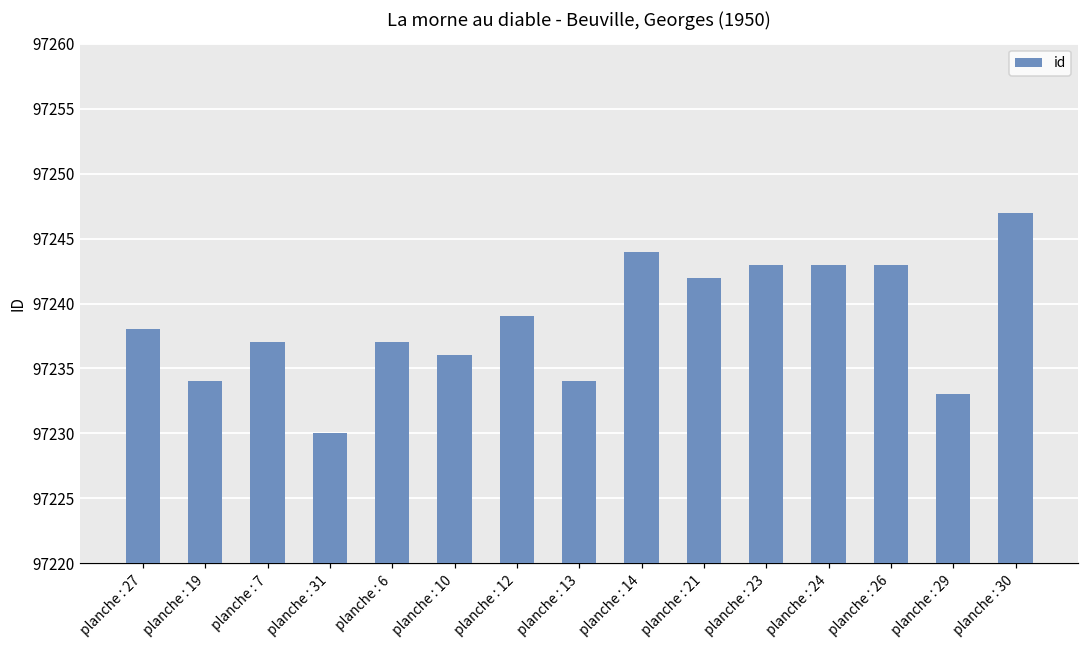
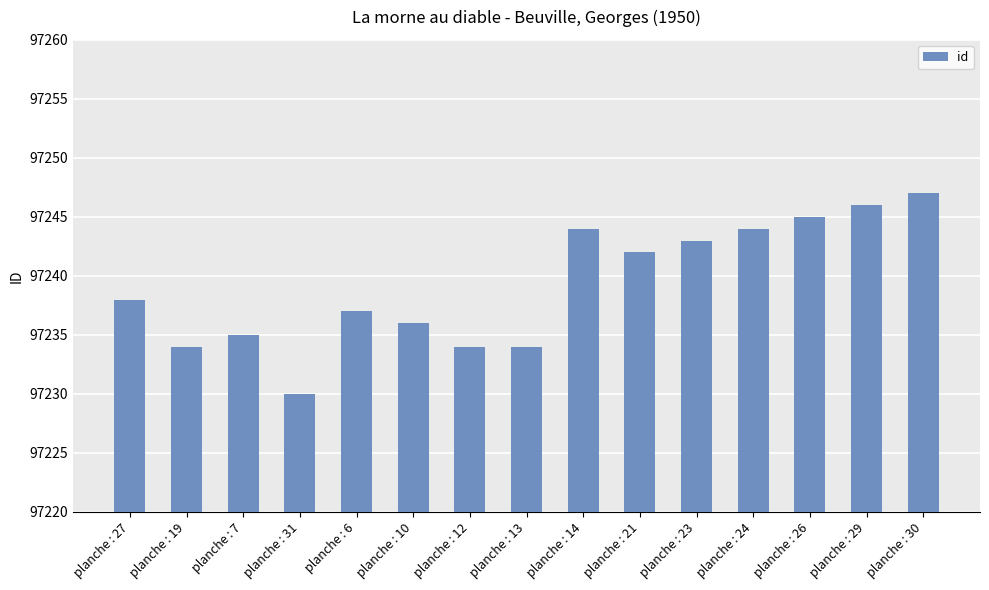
  {
    "planche : 27": 97238,
    "planche : 19": 97234,
-   "planche : 7": 97237,
+   "planche : 7": 97235,
    "planche : 31": 97230,
    "planche : 6": 97237,
    "planche : 10": 97236,
-   "planche : 12": 97239,
+   "planche : 12": 97234,
    "planche : 13": 97234,
    "planche : 14": 97244,
    "planche : 21": 97242,
    "planche : 23": 97243,
-   "planche : 24": 97243,
-   "planche : 26": 97243,
-   "planche : 29": 97233,
+   "planche : 24": 97244,
+   "planche : 26": 97245,
+   "planche : 29": 97246,
    "planche : 30": 97247
  }
